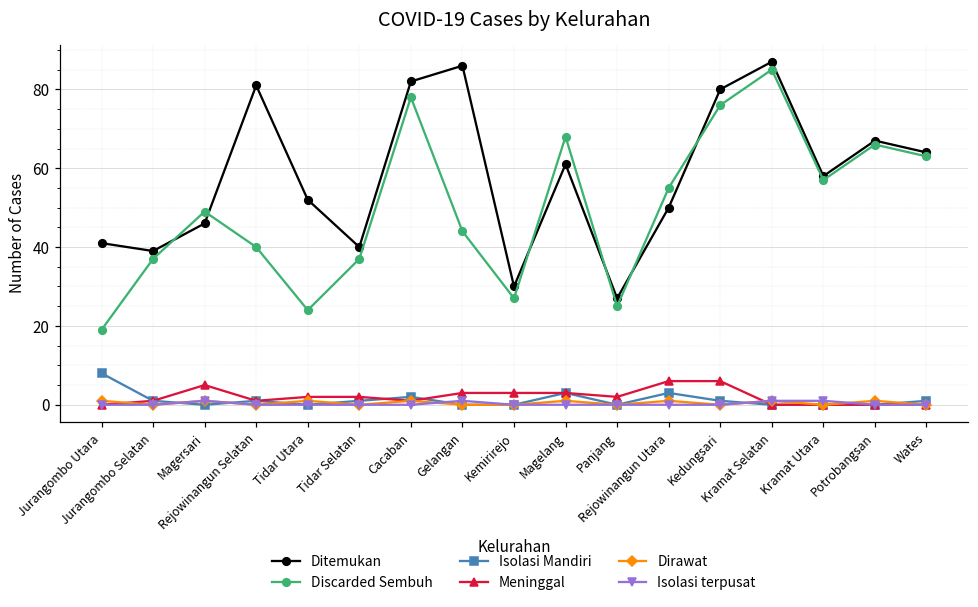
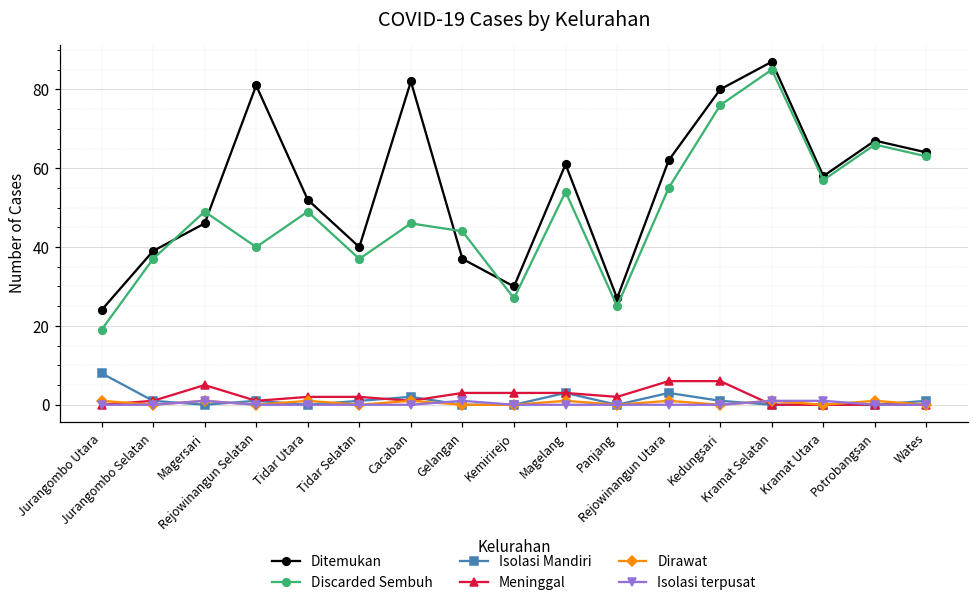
  {
    "Ditemukan": {
-     "Jurangombo Utara": 41,
+     "Jurangombo Utara": 24,
      "Jurangombo Selatan": 39,
      "Magersari": 46,
      "Rejowinangun Selatan": 81,
      "Tidar Utara": 52,
      "Tidar Selatan": 40,
      "Cacaban": 82,
-     "Gelangan": 86,
+     "Gelangan": 37,
      "Kemirirejo": 30,
      "Magelang": 61,
      "Panjang": 27,
-     "Rejowinangun Utara": 50,
+     "Rejowinangun Utara": 62,
      "Kedungsari": 80,
      "Kramat Selatan": 87,
      "Kramat Utara": 58,
      "Potrobangsan": 67,
      "Wates": 64
    },
    "Discarded Sembuh": {
      "Jurangombo Utara": 19,
      "Jurangombo Selatan": 37,
      "Magersari": 49,
      "Rejowinangun Selatan": 40,
-     "Tidar Utara": 24,
+     "Tidar Utara": 49,
      "Tidar Selatan": 37,
-     "Cacaban": 78,
+     "Cacaban": 46,
      "Gelangan": 44,
      "Kemirirejo": 27,
-     "Magelang": 68,
+     "Magelang": 54,
      "Panjang": 25,
      "Rejowinangun Utara": 55,
      "Kedungsari": 76,
      "Kramat Selatan": 85,
      "Kramat Utara": 57,
      "Potrobangsan": 66,
      "Wates": 63
    },
    "Isolasi Mandiri": {
      "Jurangombo Utara": 8,
      "Magersari": 0,
      "Tidar Selatan": 1,
      "Cacaban": 2,
      "Rejowinangun Utara": 3,
      "Kedungsari": 1,
      "Wates": 1
    },
    "Meninggal": {
      "Magersari": 5,
      "Tidar Utara": 2,
      "Tidar Selatan": 2,
      "Gelangan": 3,
      "Kemirirejo": 3,
      "Panjang": 2,
      "Rejowinangun Utara": 6,
      "Kedungsari": 6
    },
    "Dirawat": {
      "Jurangombo Utara": 1,
      "Tidar Utara": 1,
      "Magelang": 1,
      "Rejowinangun Utara": 1,
      "Potrobangsan": 1
    },
    "Isolasi terpusat": {
      "Cacaban": 0,
      "Gelangan": 1,
      "Magelang": 0,
      "Rejowinangun Utara": 0,
      "Kramat Utara": 1
    }
  }
